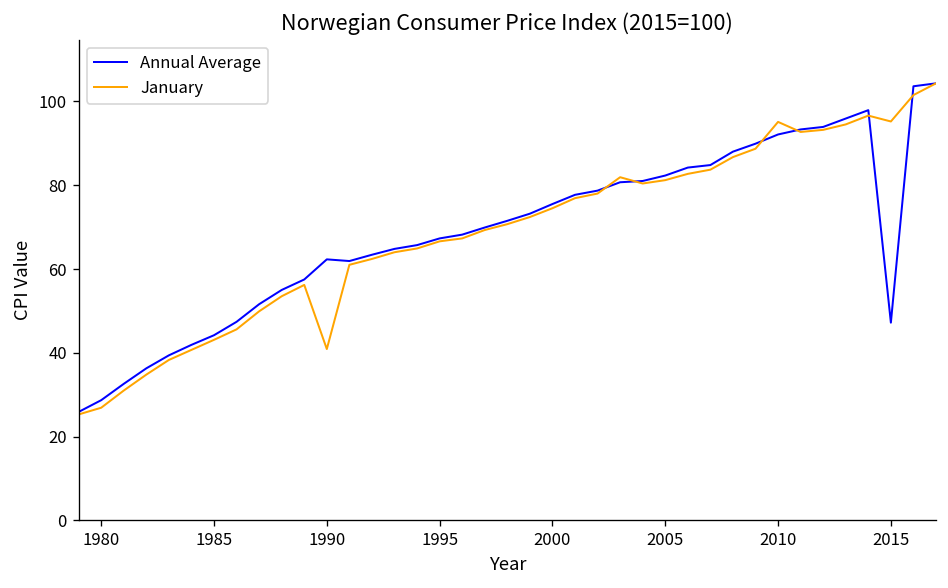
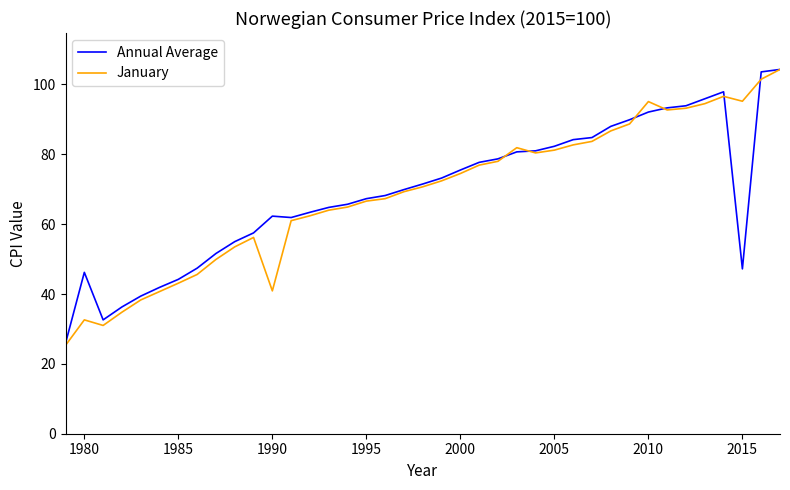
  {
    "Annual Average": {
-     "1980": 29,
+     "1980": 46,
      "1985": 44,
      "1990": 62,
      "2000": 76,
      "2005": 82,
      "2010": 92,
      "2015": 47
    },
    "January": {
-     "1980": 27,
+     "1980": 33,
      "1985": 43,
      "1990": 41,
      "2000": 75,
      "2005": 81,
      "2010": 95,
      "2015": 95
    }
  }
